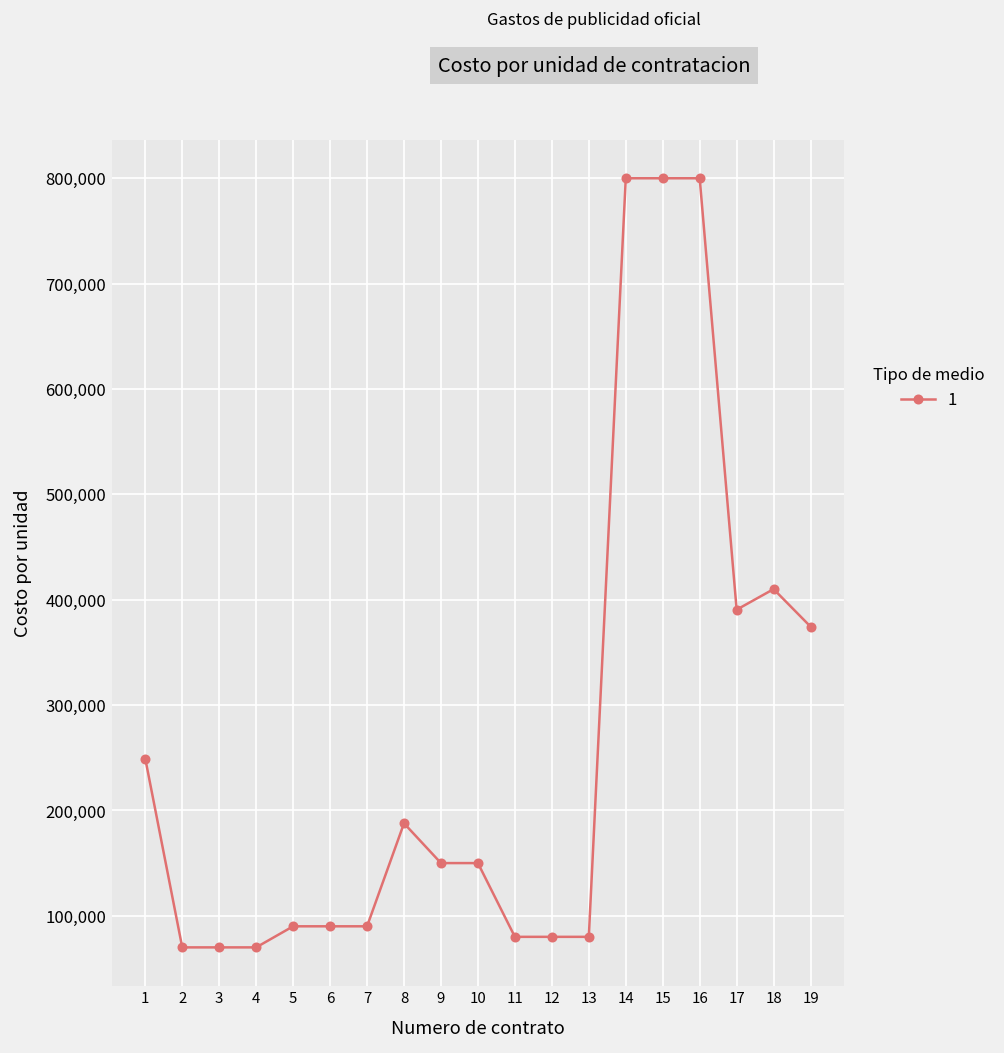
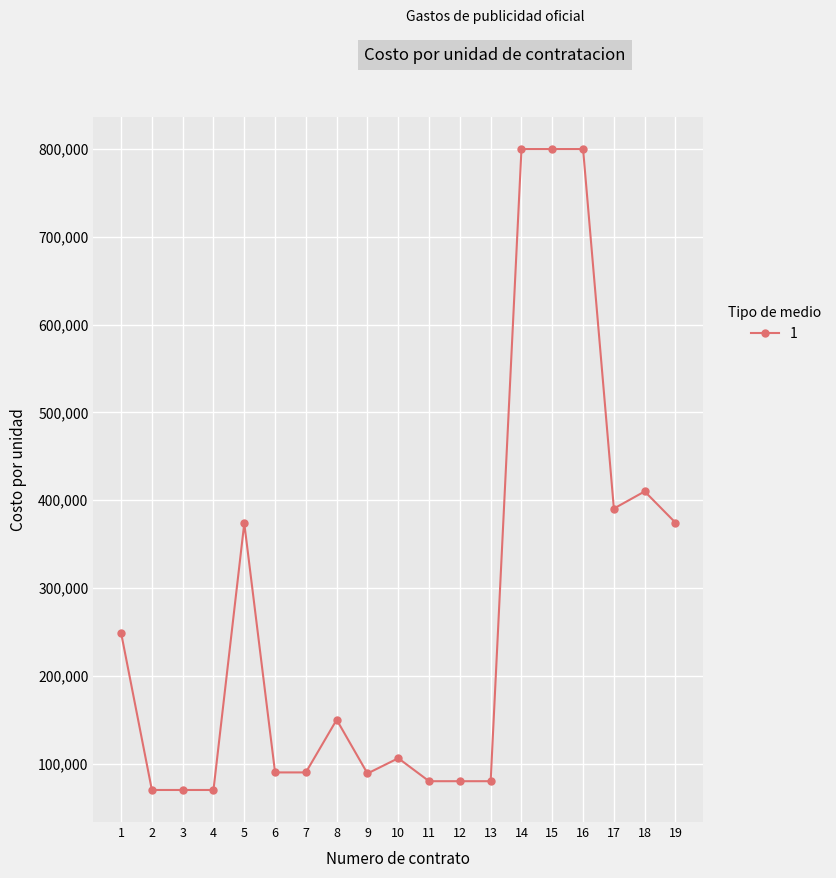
  {
    "1": "250,000",
    "2": "70,000",
    "3": "70,000",
    "4": "70,000",
-   "5": "90,000",
+   "5": "370,000",
    "6": "90,000",
    "7": "90,000",
-   "8": "190,000",
-   "9": "150,000",
-   "10": "150,000",
+   "8": "150,000",
+   "9": "90,000",
+   "10": "110,000",
    "11": "80,000",
    "12": "80,000",
    "13": "80,000",
    "14": "800,000",
    "15": "800,000",
    "16": "800,000",
    "17": "390,000",
    "18": "410,000",
    "19": "370,000"
  }
